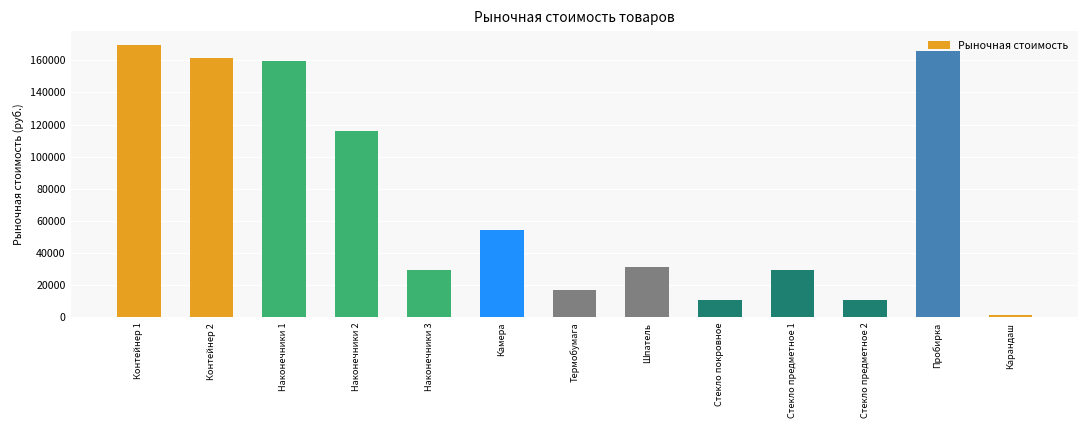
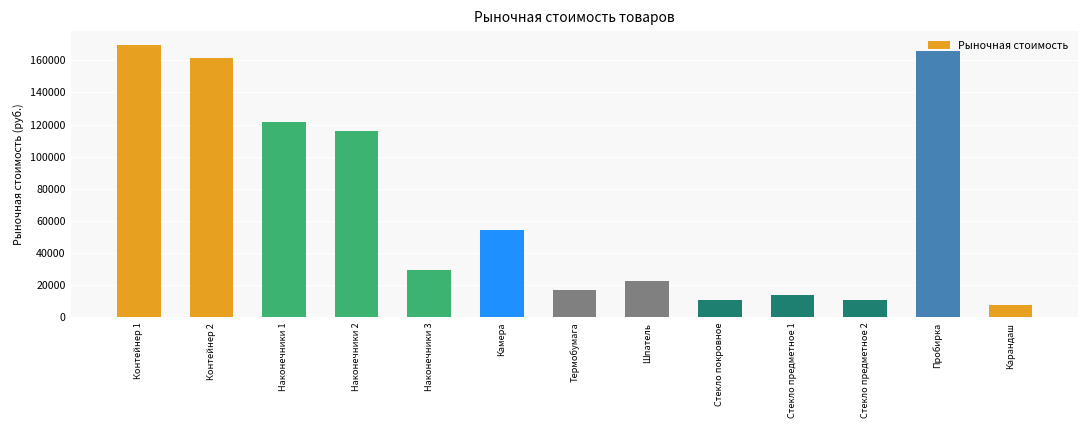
  {
    "Контейнер 1": 170000,
    "Контейнер 2": 161000,
-   "Наконечники 1": 160000,
+   "Наконечники 1": 122000,
    "Наконечники 2": 116000,
    "Наконечники 3": 29000,
    "Камера": 54000,
    "Термобумага": 17000,
-   "Шпатель": 32000,
+   "Шпатель": 23000,
    "Стекло покровное": 11000,
-   "Стекло предметное 1": 30000,
+   "Стекло предметное 1": 14000,
    "Стекло предметное 2": 11000,
    "Пробирка": 166000,
-   "Карандаш": 2000
+   "Карандаш": 7000
  }
